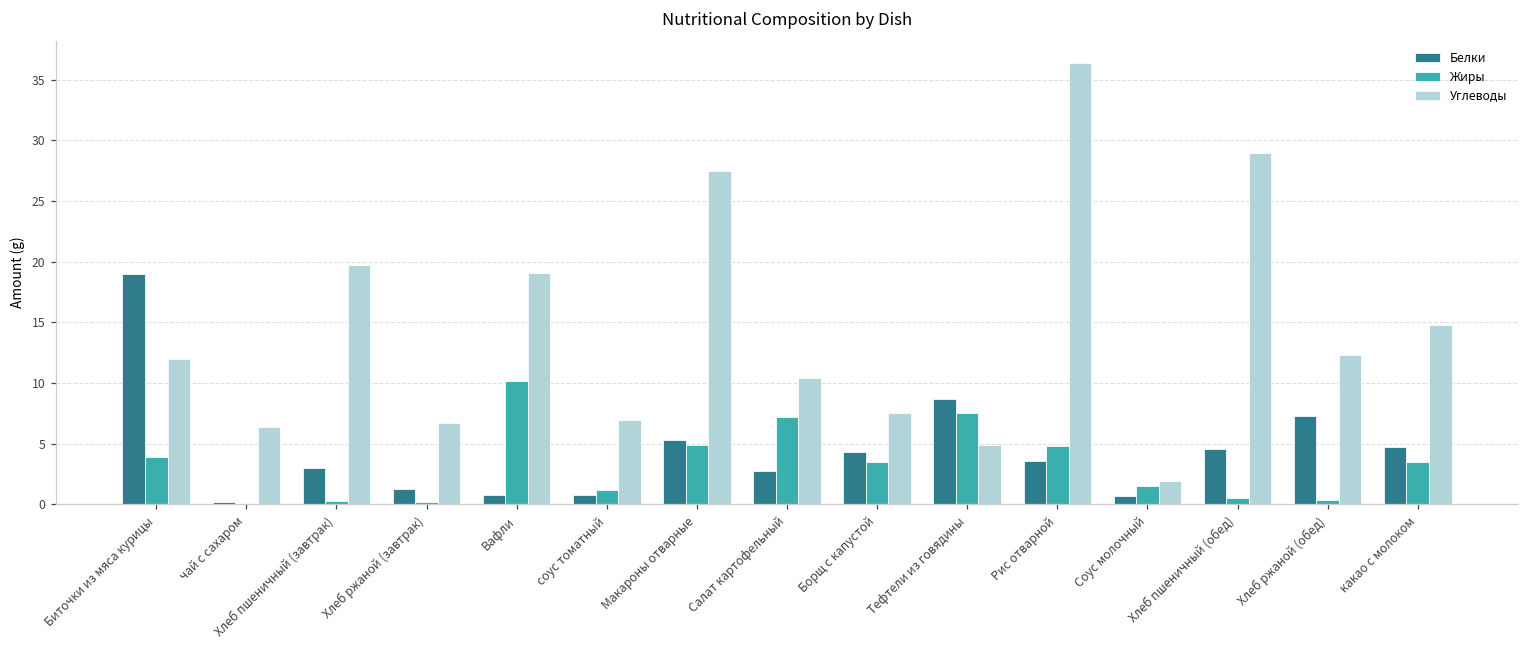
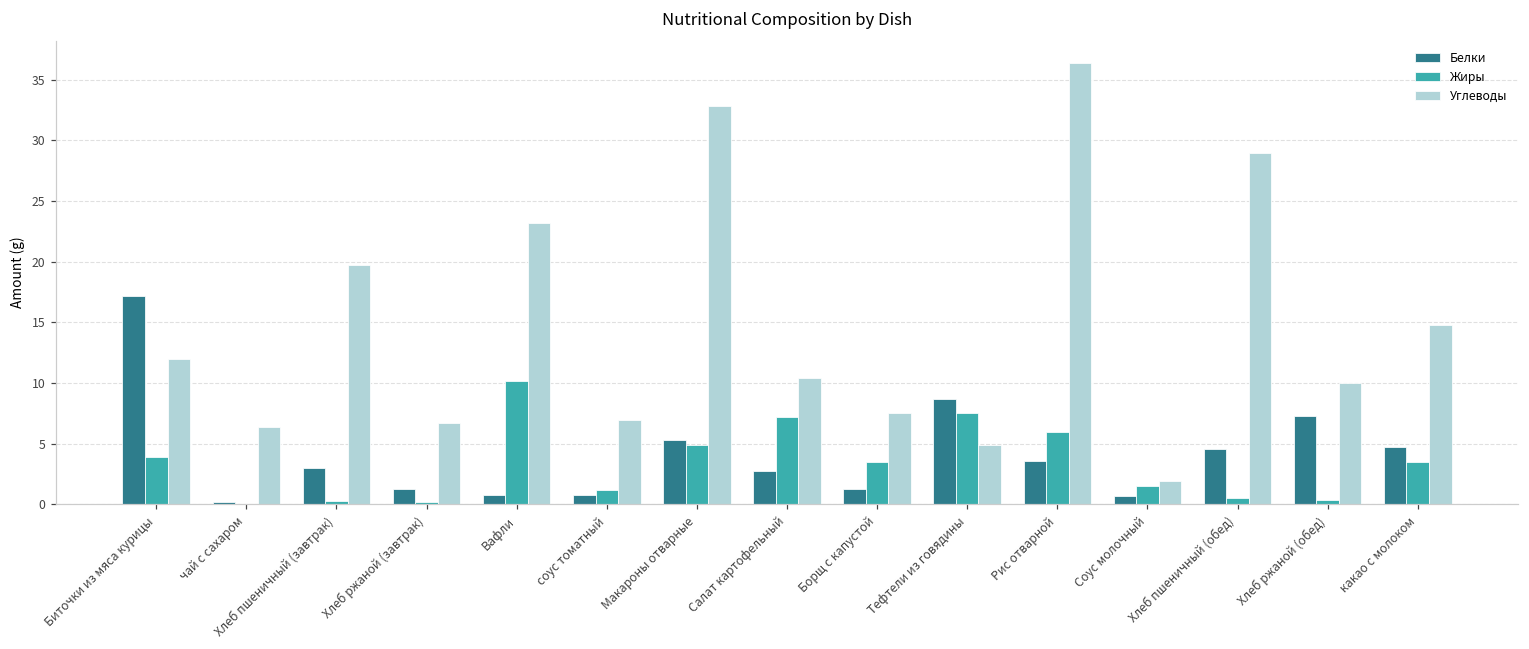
  {
    "Белки": {
-     "Биточки из мяса курицы": 19.0,
+     "Биточки из мяса курицы": 17.2,
      "Хлеб пшеничный (завтрак)": 3.0,
      "Хлеб ржаной (завтрак)": 1.3,
      "Вафли": 0.8,
      "соус томатный": 0.8,
      "Макароны отварные": 5.3,
      "Салат картофельный": 2.8,
-     "Борщ с капустой": 4.3,
+     "Борщ с капустой": 1.3,
      "Тефтели из говядины": 8.7,
      "Рис отварной": 3.6,
      "Соус молочный": 0.7,
      "Хлеб пшеничный (обед)": 4.6,
      "Хлеб ржаной (обед)": 7.3,
      "какао с молоком": 4.7
    },
    "Жиры": {
      "Биточки из мяса курицы": 3.9,
      "чай с сахаром": 0.0,
      "Хлеб пшеничный (завтрак)": 0.3,
      "Вафли": 10.2,
      "соус томатный": 1.2,
      "Макароны отварные": 4.9,
      "Салат картофельный": 7.2,
      "Борщ с капустой": 3.5,
      "Тефтели из говядины": 7.5,
-     "Рис отварной": 4.8,
+     "Рис отварной": 6.0,
      "Соус молочный": 1.5,
      "Хлеб пшеничный (обед)": 0.5,
      "Хлеб ржаной (обед)": 0.4,
      "какао с молоком": 3.5
    },
    "Углеводы": {
      "Биточки из мяса курицы": 12.0,
      "чай с сахаром": 6.4,
      "Хлеб пшеничный (завтрак)": 19.7,
      "Хлеб ржаной (завтрак)": 6.7,
-     "Вафли": 19.1,
+     "Вафли": 23.2,
      "соус томатный": 7.0,
-     "Макароны отварные": 27.5,
+     "Макароны отварные": 32.8,
      "Салат картофельный": 10.4,
      "Борщ с капустой": 7.5,
      "Тефтели из говядины": 4.9,
      "Рис отварной": 36.4,
      "Соус молочный": 1.9,
      "Хлеб пшеничный (обед)": 29.0,
-     "Хлеб ржаной (обед)": 12.3,
+     "Хлеб ржаной (обед)": 10.0,
      "какао с молоком": 14.8
    }
  }
